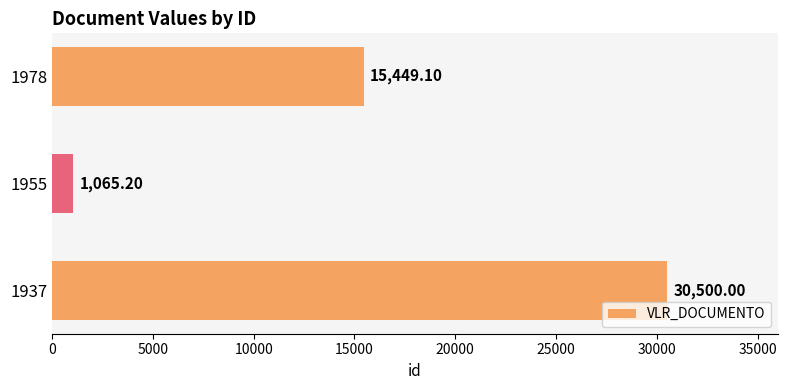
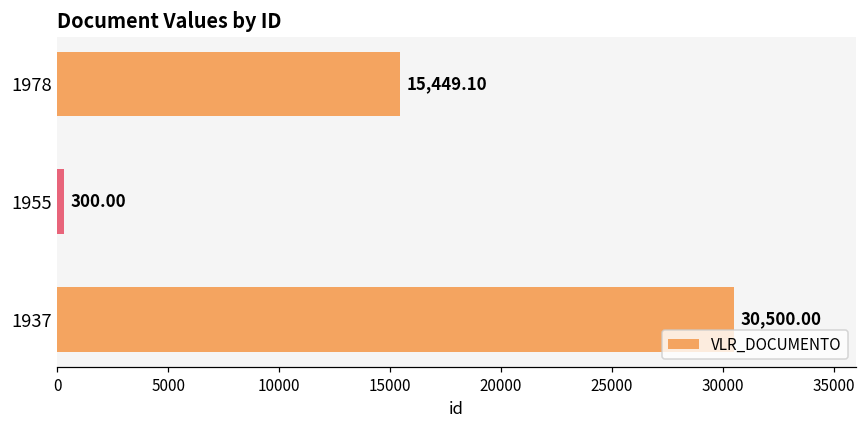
  {
    "1978": "15,449.10",
-   "1955": "1,065.20",
+   "1955": "300.00",
    "1937": "30,500.00"
  }
